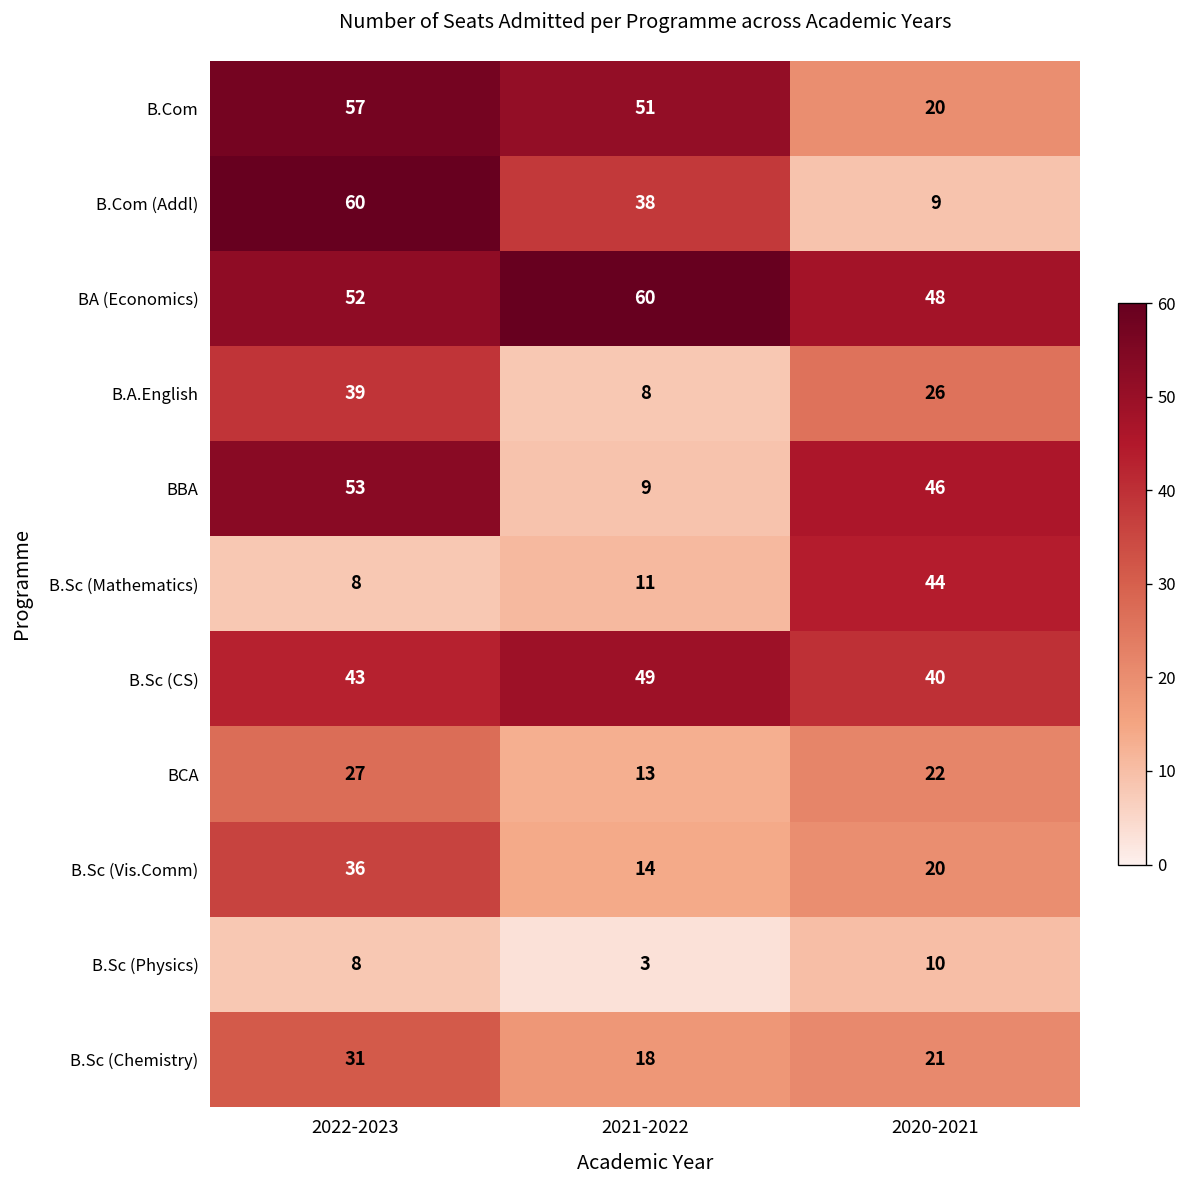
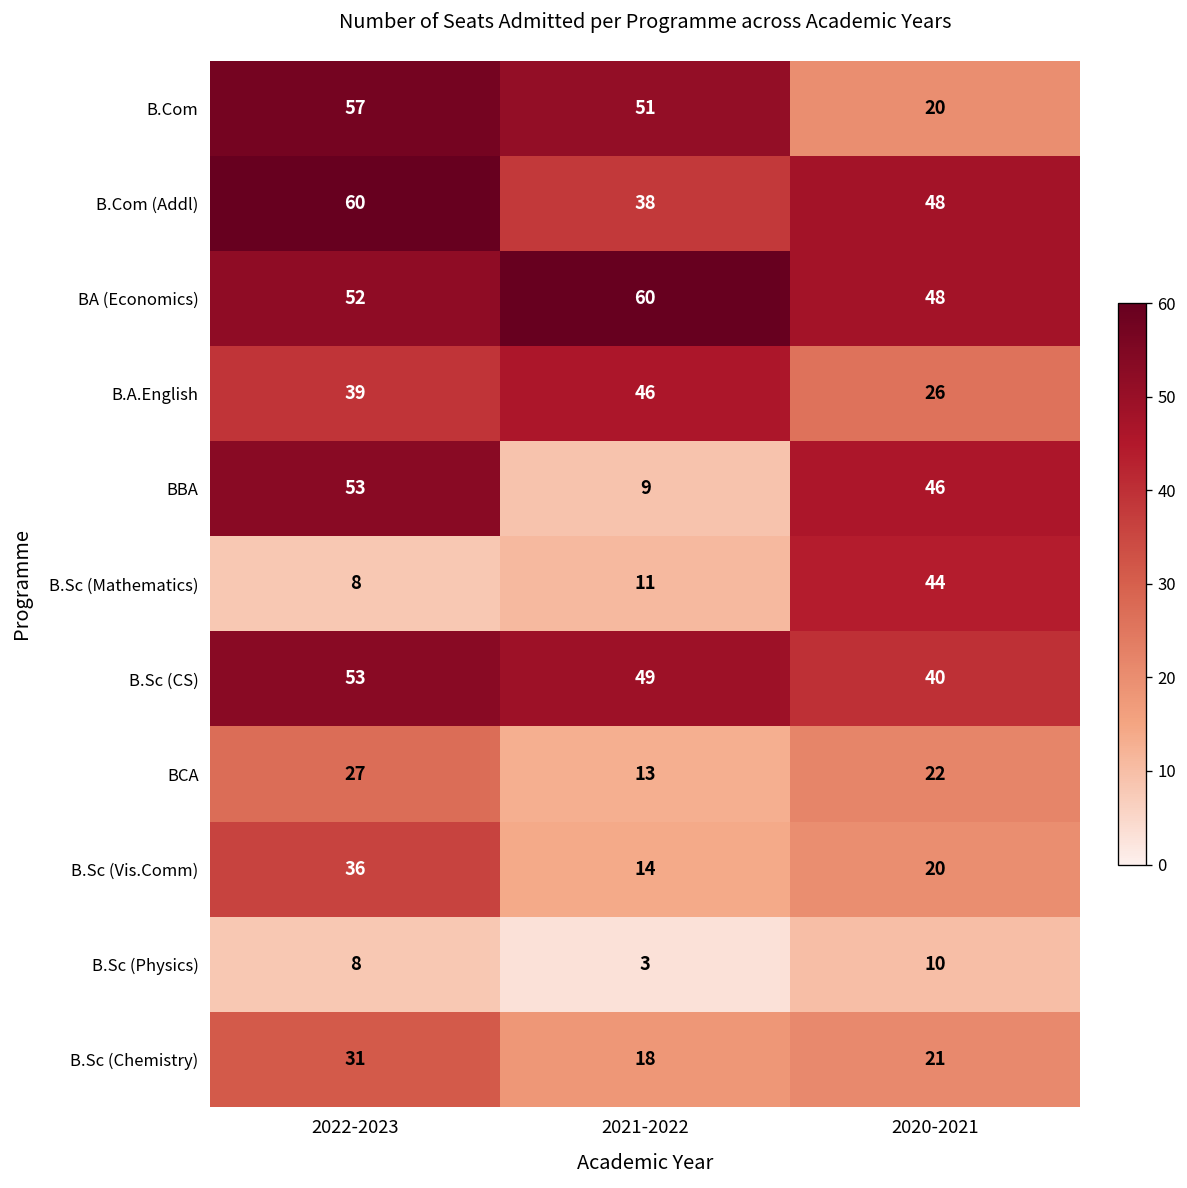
  {
    "B.Com": {
      "2022-2023": 57,
      "2021-2022": 51,
      "2020-2021": 20
    },
    "B.Com (Addl)": {
      "2022-2023": 60,
      "2021-2022": 38,
-     "2020-2021": 9
+     "2020-2021": 48
    },
    "BA (Economics)": {
      "2022-2023": 52,
      "2021-2022": 60,
      "2020-2021": 48
    },
    "B.A.English": {
      "2022-2023": 39,
-     "2021-2022": 8,
+     "2021-2022": 46,
      "2020-2021": 26
    },
    "BBA": {
      "2022-2023": 53,
      "2021-2022": 9,
      "2020-2021": 46
    },
    "B.Sc (Mathematics)": {
      "2022-2023": 8,
      "2021-2022": 11,
      "2020-2021": 44
    },
    "B.Sc (CS)": {
-     "2022-2023": 43,
+     "2022-2023": 53,
      "2021-2022": 49,
      "2020-2021": 40
    },
    "BCA": {
      "2022-2023": 27,
      "2021-2022": 13,
      "2020-2021": 22
    },
    "B.Sc (Vis.Comm)": {
      "2022-2023": 36,
      "2021-2022": 14,
      "2020-2021": 20
    },
    "B.Sc (Physics)": {
      "2022-2023": 8,
      "2021-2022": 3,
      "2020-2021": 10
    },
    "B.Sc (Chemistry)": {
      "2022-2023": 31,
      "2021-2022": 18,
      "2020-2021": 21
    }
  }
